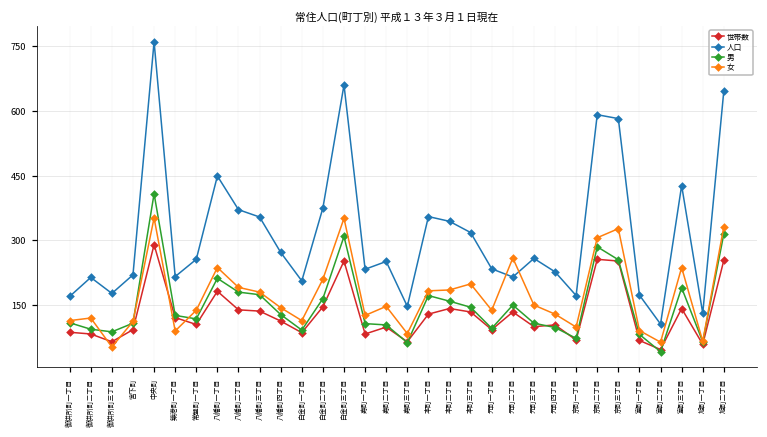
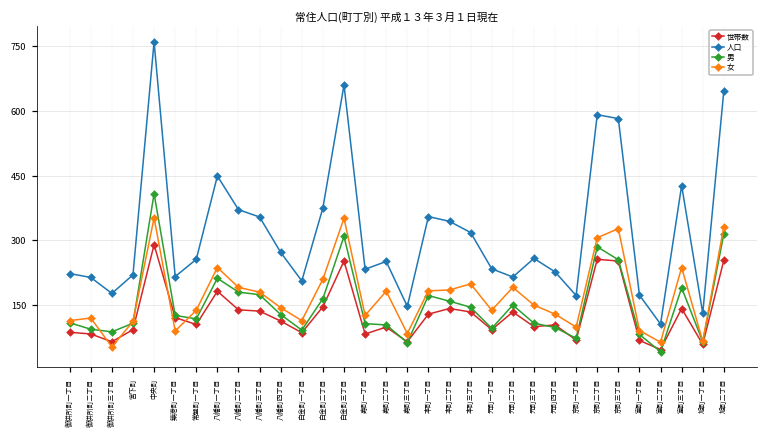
  {
    "世帯数": {
      "御供所町一丁目": 90,
      "御供所町二丁目": 80,
      "御供所町三丁目": 70,
      "宮下町": 90,
      "中央町": 290,
      "常盤町一丁目": 110,
      "八幡町一丁目": 180,
      "八幡町二丁目": 140,
      "八幡町三丁目": 140,
      "八幡町四丁目": 110,
      "白金町二丁目": 150,
      "白金町三丁目": 250,
      "寿町一丁目": 80,
      "本町一丁目": 130,
      "本町二丁目": 140,
      "本町三丁目": 130,
      "元町二丁目": 130,
      "元町三丁目": 100,
      "京町二丁目": 260,
      "室町一丁目": 70,
      "室町三丁目": 140,
      "旭町二丁目": 250
    },
    "人口": {
-     "御供所町一丁目": 170,
+     "御供所町一丁目": 220,
      "御供所町二丁目": 210,
      "御供所町三丁目": 180,
      "宮下町": 220,
      "中央町": 760,
      "築港町一丁目": 220,
      "常盤町一丁目": 260,
      "八幡町一丁目": 450,
      "八幡町二丁目": 370,
      "八幡町三丁目": 350,
      "八幡町四丁目": 270,
      "白金町一丁目": 210,
      "白金町二丁目": 380,
      "白金町三丁目": 660,
      "寿町一丁目": 230,
      "寿町二丁目": 250,
      "寿町三丁目": 150,
      "本町一丁目": 360,
      "本町二丁目": 340,
      "本町三丁目": 320,
      "元町一丁目": 230,
      "元町二丁目": 220,
      "元町三丁目": 260,
      "元町四丁目": 230,
      "京町一丁目": 170,
      "京町二丁目": 590,
      "京町三丁目": 580,
      "室町一丁目": 170,
      "室町二丁目": 110,
      "室町三丁目": 430,
      "旭町一丁目": 130,
      "旭町二丁目": 650
    },
    "男": {
      "御供所町二丁目": 90,
      "御供所町三丁目": 90,
      "中央町": 410,
      "常盤町一丁目": 120,
      "八幡町一丁目": 210,
      "八幡町二丁目": 180,
      "八幡町四丁目": 130,
      "白金町二丁目": 170,
      "白金町三丁目": 310,
      "寿町一丁目": 110,
      "本町一丁目": 170,
      "本町二丁目": 160,
      "本町三丁目": 150,
      "元町二丁目": 150,
      "元町三丁目": 110,
      "京町二丁目": 290,
      "室町一丁目": 80,
      "室町三丁目": 190,
      "旭町二丁目": 320
    },
    "女": {
      "御供所町二丁目": 120,
      "御供所町三丁目": 50,
      "中央町": 350,
      "築港町一丁目": 90,
      "常盤町一丁目": 140,
      "八幡町一丁目": 240,
      "八幡町二丁目": 190,
      "八幡町四丁目": 140,
      "白金町一丁目": 110,
      "白金町二丁目": 210,
      "白金町三丁目": 350,
      "寿町一丁目": 130,
-     "寿町二丁目": 150,
+     "寿町二丁目": 180,
      "寿町三丁目": 80,
      "本町一丁目": 180,
      "本町二丁目": 190,
      "本町三丁目": 200,
      "元町一丁目": 140,
-     "元町二丁目": 260,
+     "元町二丁目": 190,
      "元町三丁目": 150,
      "元町四丁目": 130,
      "京町一丁目": 100,
      "京町二丁目": 310,
      "京町三丁目": 330,
      "室町一丁目": 90,
      "室町二丁目": 60,
      "室町三丁目": 240,
      "旭町二丁目": 330
    }
  }
